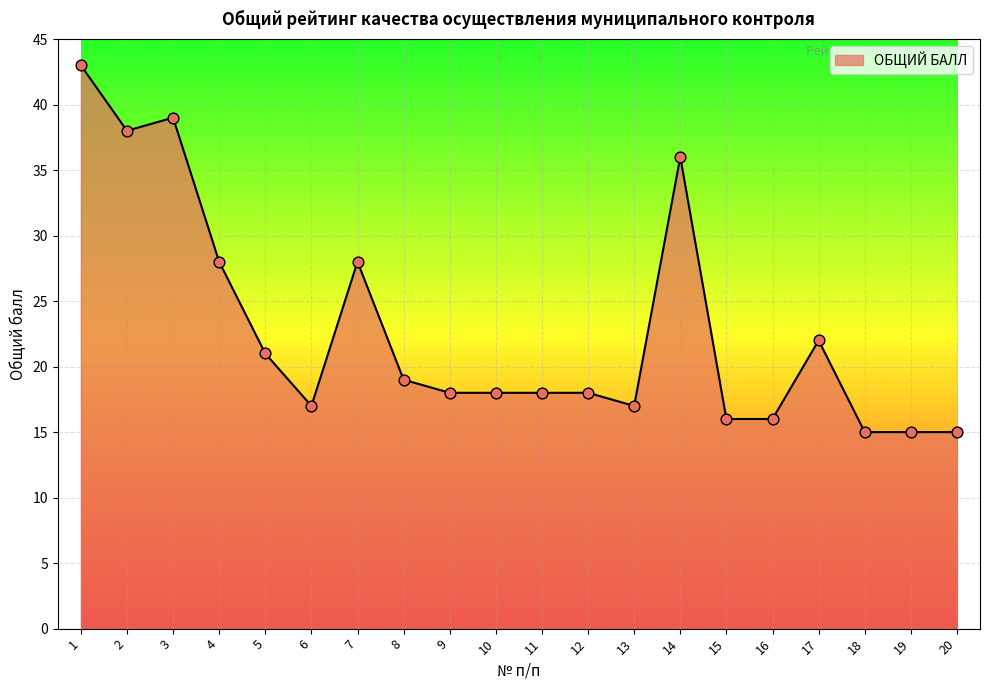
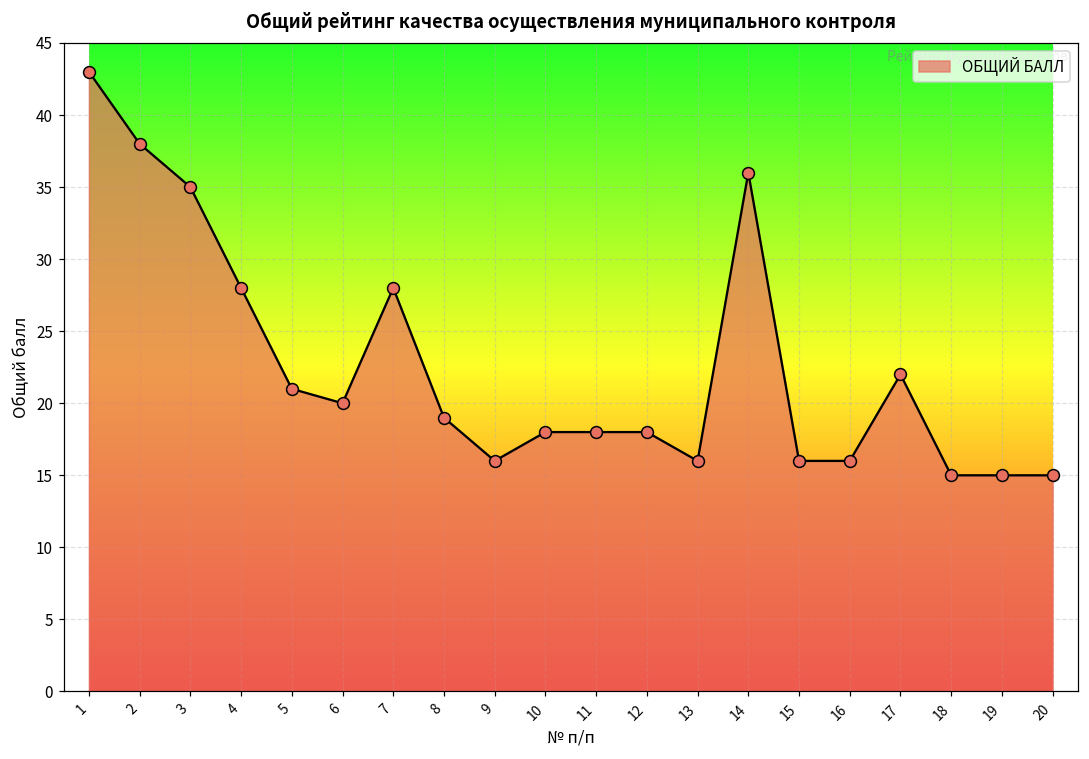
  {
    "1": 43,
    "2": 38,
-   "3": 39,
+   "3": 35,
    "4": 28,
    "5": 21,
-   "6": 17,
+   "6": 20,
    "7": 28,
    "8": 19,
-   "9": 18,
+   "9": 16,
    "10": 18,
    "11": 18,
    "12": 18,
-   "13": 17,
+   "13": 16,
    "14": 36,
    "15": 16,
    "16": 16,
    "17": 22,
    "18": 15,
    "19": 15,
    "20": 15
  }
